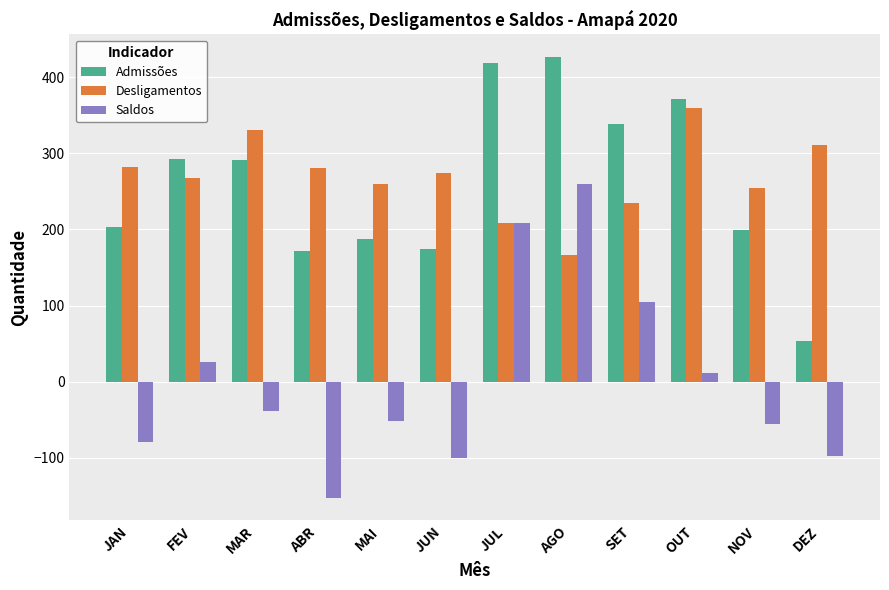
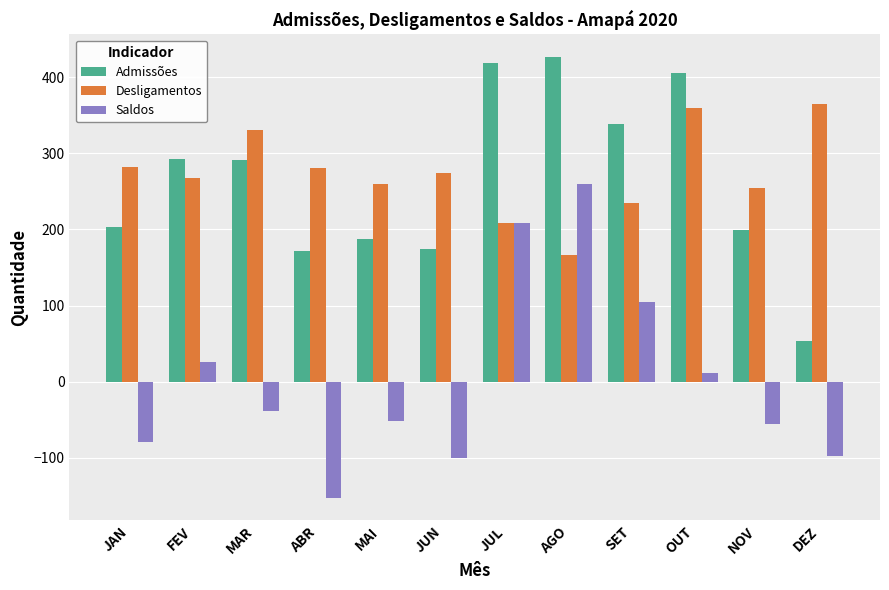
  {
    "Admissões": {
      "JAN": 200,
      "FEV": 290,
      "MAR": 290,
      "ABR": 170,
      "MAI": 190,
      "JUN": 170,
      "JUL": 420,
      "AGO": 430,
      "SET": 340,
-     "OUT": 370,
+     "OUT": 410,
      "NOV": 200,
      "DEZ": 50
    },
    "Desligamentos": {
      "JAN": 280,
      "FEV": 270,
      "MAR": 330,
      "ABR": 280,
      "MAI": 260,
      "JUN": 270,
      "JUL": 210,
      "AGO": 170,
      "SET": 240,
      "OUT": 360,
      "NOV": 250,
-     "DEZ": 310
+     "DEZ": 370
    },
    "Saldos": {
      "JAN": -80,
      "FEV": 30,
      "MAR": -40,
      "ABR": -150,
      "MAI": -50,
      "JUN": -100,
      "JUL": 210,
      "AGO": 260,
      "SET": 100,
      "OUT": 10,
      "NOV": -60,
      "DEZ": -100
    }
  }
